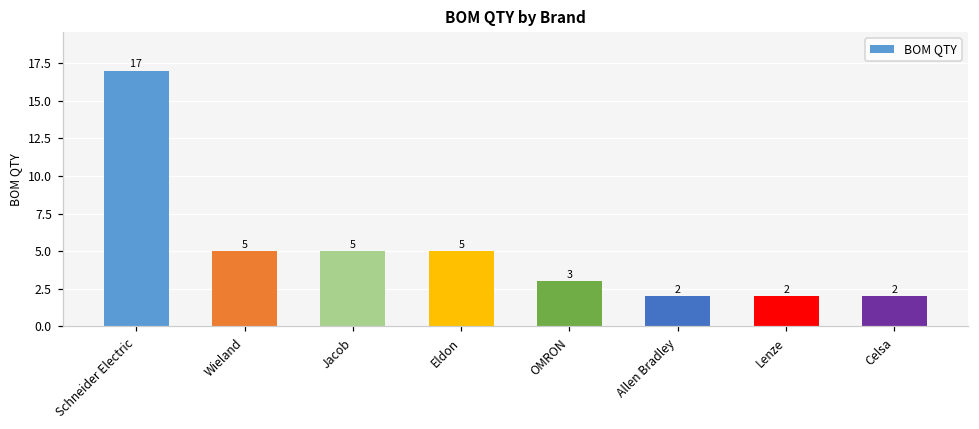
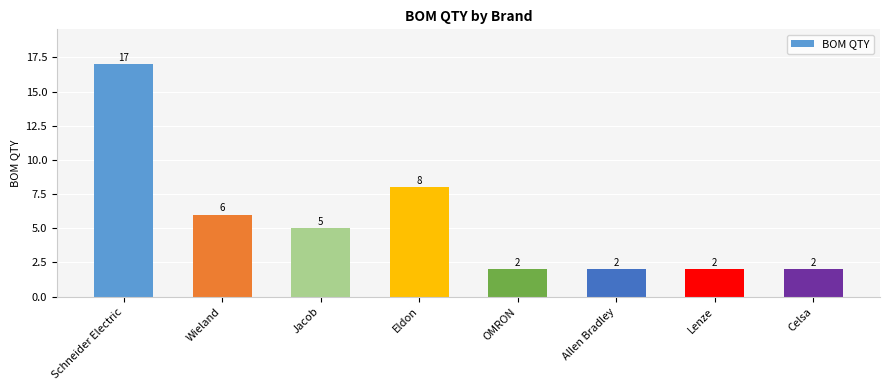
  {
    "Schneider Electric": 17,
-   "Wieland": 5,
+   "Wieland": 6,
    "Jacob": 5,
-   "Eldon": 5,
-   "OMRON": 3,
+   "Eldon": 8,
+   "OMRON": 2,
    "Allen Bradley": 2,
    "Lenze": 2,
    "Celsa": 2
  }
